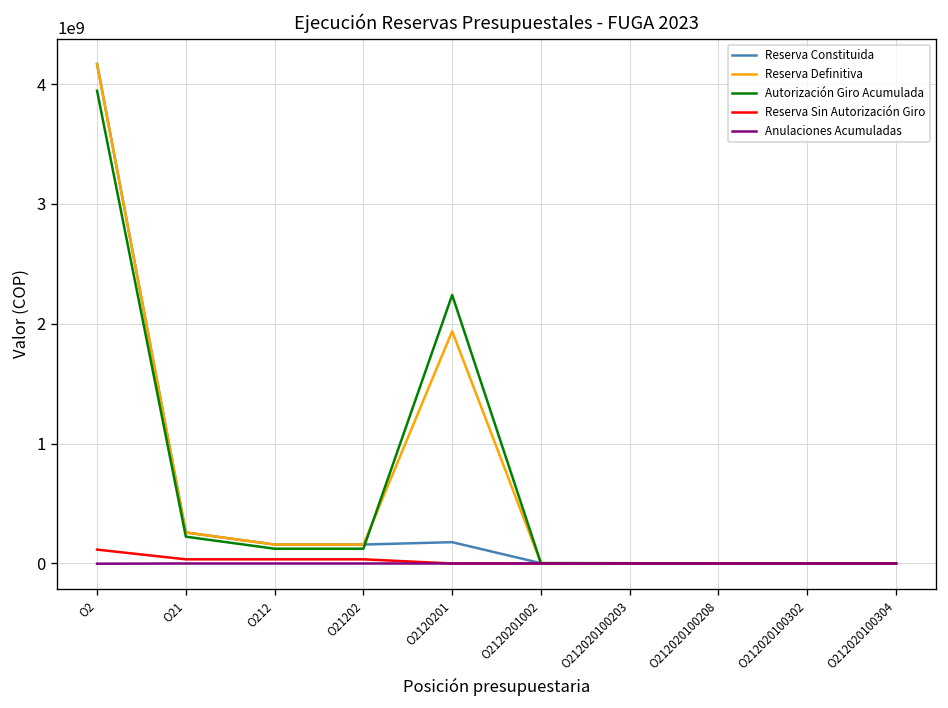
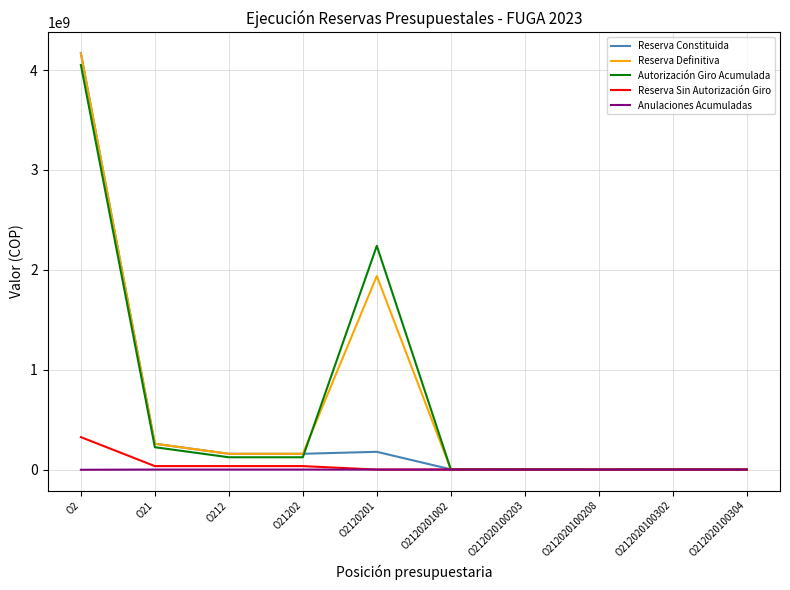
  {
    "Reserva Constituida": {
      "O2120201": 200000000
    },
    "Reserva Definitiva": {
      "O2120201": 1900000000
    },
    "Autorización Giro Acumulada": {
-     "O2": 3900000000,
+     "O2": 4100000000,
      "O21": 200000000,
      "O212": 100000000,
      "O21202": 100000000,
      "O2120201": 2200000000
    },
    "Reserva Sin Autorización Giro": {
-     "O2": 100000000,
+     "O2": 300000000,
      "O21": 0,
      "O212": 0,
      "O21202": 0
    },
    "Anulaciones Acumuladas": {
      "O2": 0,
      "O21": 0,
      "O212": 0,
      "O21202": 0
    }
  }
